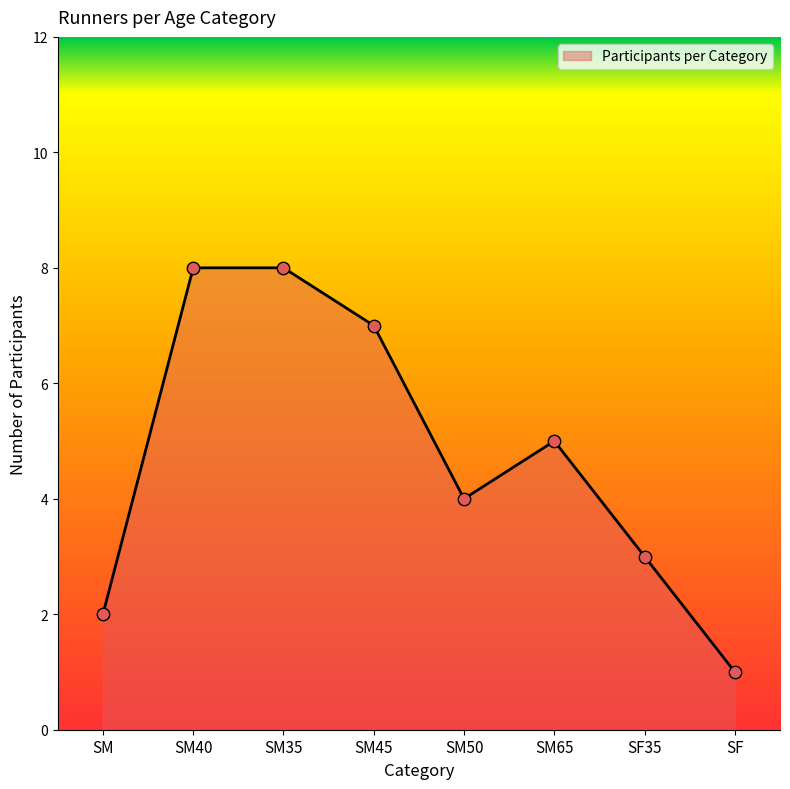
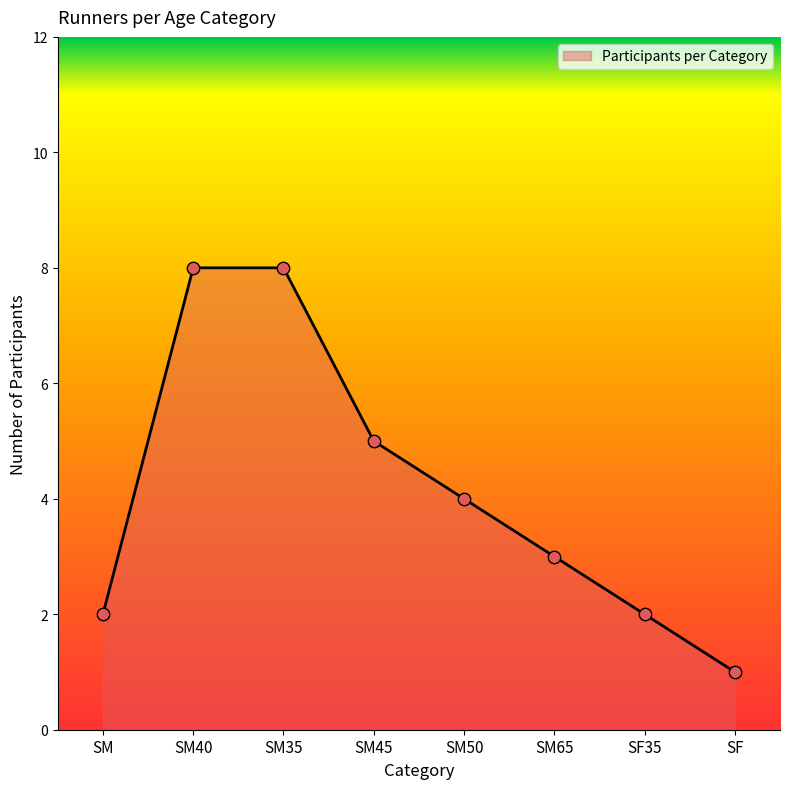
  {
    "SM": 2,
    "SM40": 8,
    "SM35": 8,
-   "SM45": 7,
+   "SM45": 5,
    "SM50": 4,
-   "SM65": 5,
-   "SF35": 3,
+   "SM65": 3,
+   "SF35": 2,
    "SF": 1
  }
